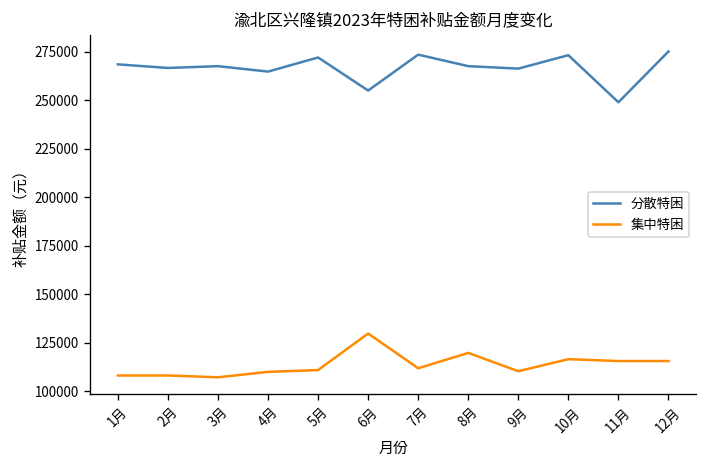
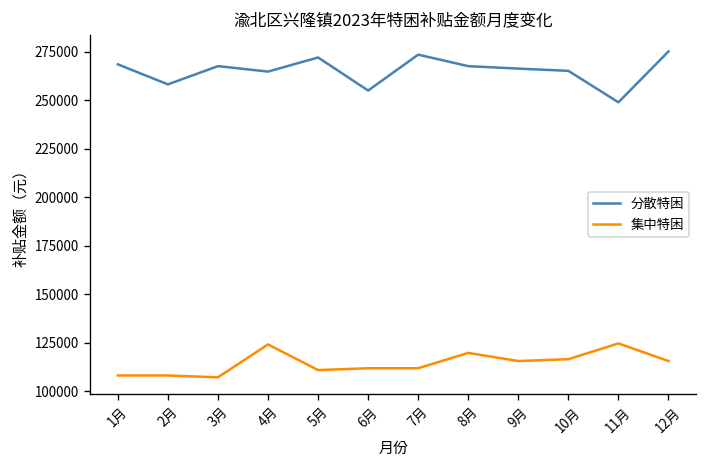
  {
    "分散特困": {
      "1月": 268000,
-     "2月": 267000,
+     "2月": 258000,
      "3月": 267000,
      "4月": 265000,
      "5月": 272000,
      "6月": 255000,
      "7月": 273000,
      "8月": 267000,
      "9月": 266000,
-     "10月": 273000,
+     "10月": 265000,
      "11月": 249000,
      "12月": 275000
    },
    "集中特困": {
      "1月": 108000,
      "2月": 108000,
      "3月": 107000,
-     "4月": 110000,
+     "4月": 124000,
      "5月": 111000,
-     "6月": 130000,
+     "6月": 112000,
      "7月": 112000,
      "8月": 120000,
-     "9月": 110000,
+     "9月": 116000,
      "10月": 117000,
-     "11月": 116000,
+     "11月": 125000,
      "12月": 116000
    }
  }
